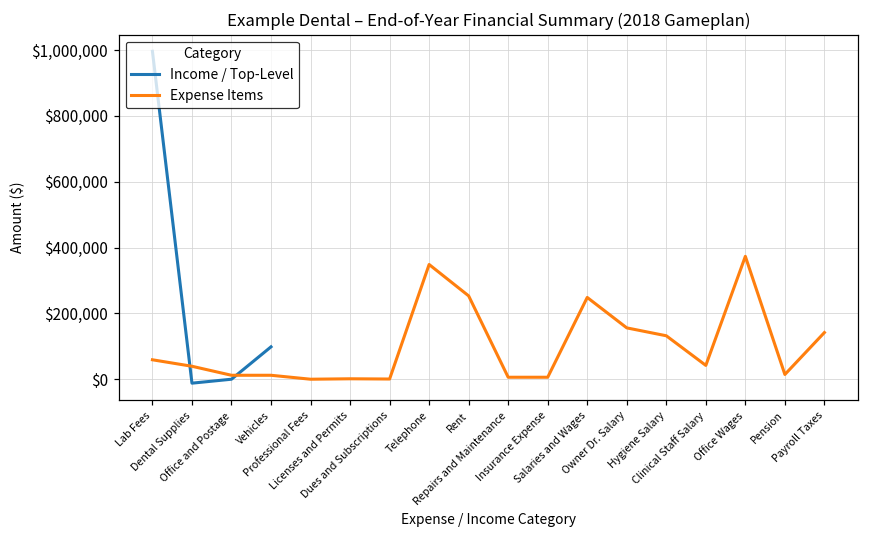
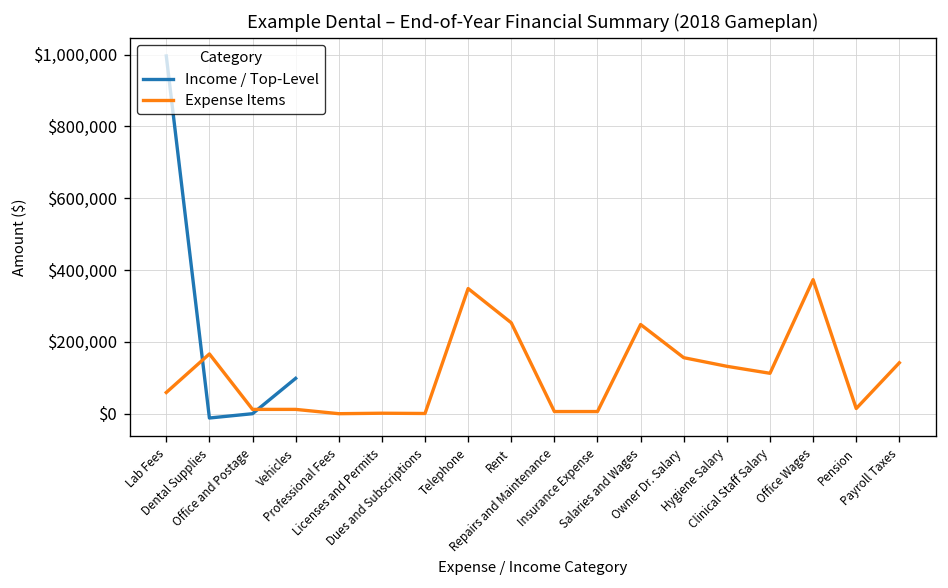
  {
    "Income / Top-Level": {
      "Dental Supplies": "$-10,000",
      "Office and Postage": "$0",
      "Vehicles": "$100,000"
    },
    "Expense Items": {
      "Lab Fees": "$60,000",
-     "Dental Supplies": "$40,000",
+     "Dental Supplies": "$170,000",
      "Office and Postage": "$10,000",
      "Vehicles": "$10,000",
      "Professional Fees": "$0",
      "Licenses and Permits": "$0",
      "Dues and Subscriptions": "$0",
      "Telephone": "$350,000",
      "Rent": "$250,000",
      "Repairs and Maintenance": "$10,000",
      "Insurance Expense": "$10,000",
      "Salaries and Wages": "$250,000",
      "Owner Dr. Salary": "$160,000",
      "Hygiene Salary": "$130,000",
-     "Clinical Staff Salary": "$40,000",
+     "Clinical Staff Salary": "$110,000",
      "Office Wages": "$370,000",
      "Pension": "$10,000",
      "Payroll Taxes": "$140,000"
    }
  }
